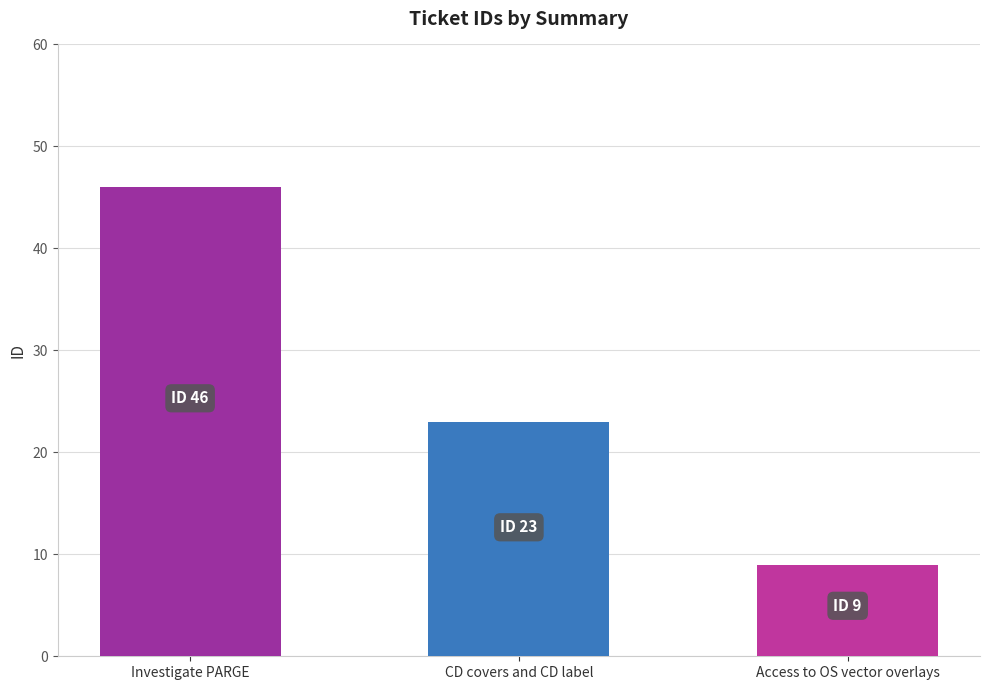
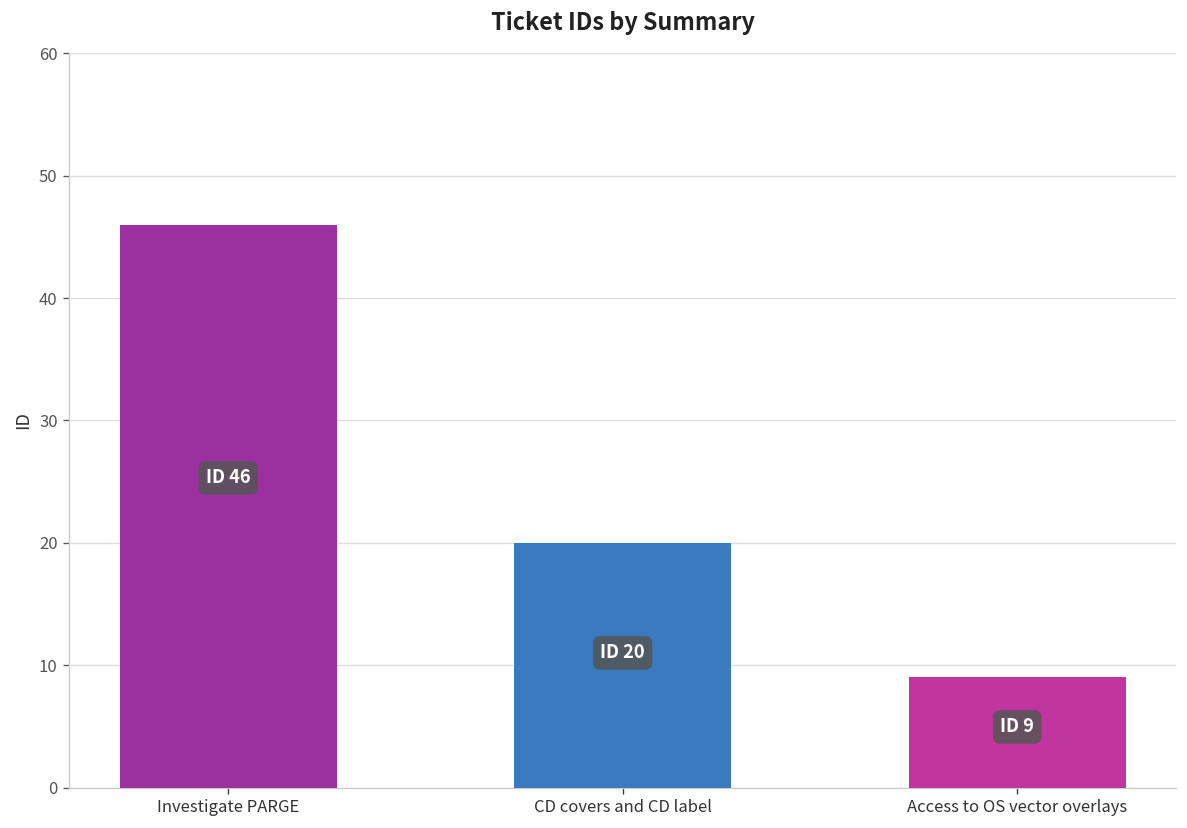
  {
-   "CD covers and CD label": 23
+   "CD covers and CD label": 20
  }
